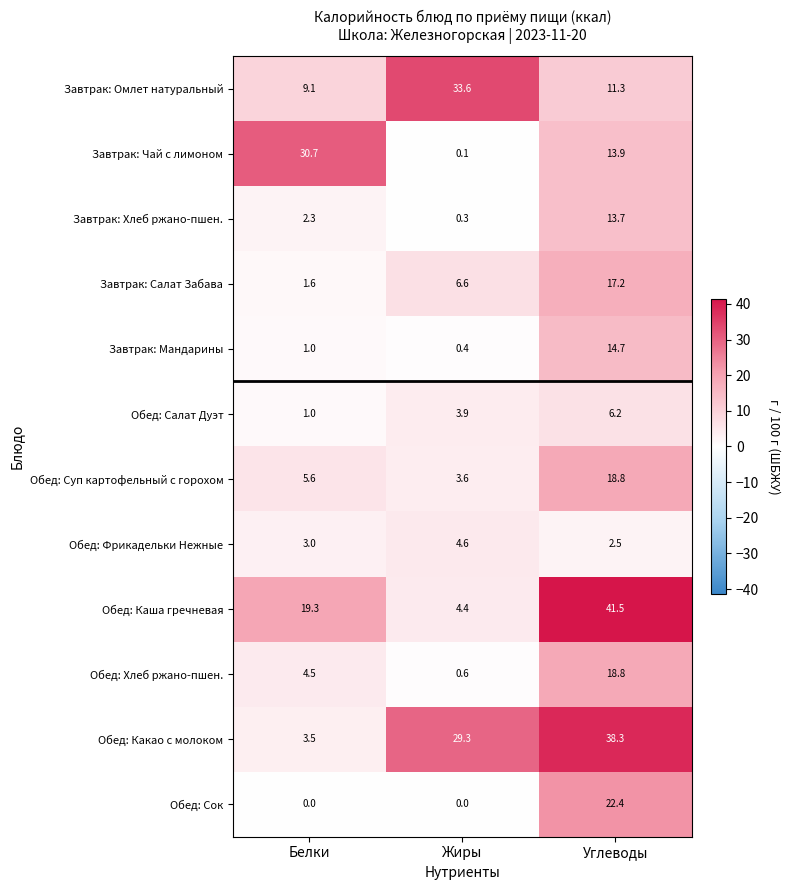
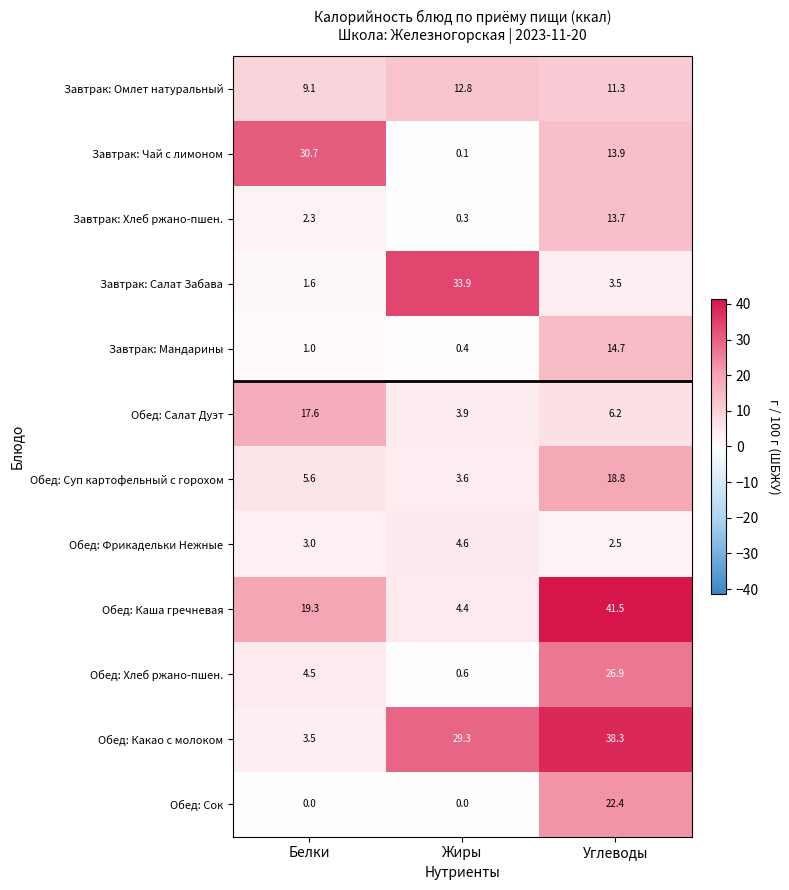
  {
    "Завтрак: Омлет натуральный": {
      "Белки": 9.1,
-     "Жиры": 33.6,
+     "Жиры": 12.8,
      "Углеводы": 11.3
    },
    "Завтрак: Чай с лимоном": {
      "Белки": 30.7,
      "Жиры": 0.1,
      "Углеводы": 13.9
    },
    "Завтрак: Хлеб ржано-пшен.": {
      "Белки": 2.3,
      "Жиры": 0.3,
      "Углеводы": 13.7
    },
    "Завтрак: Салат Забава": {
      "Белки": 1.6,
-     "Жиры": 6.6,
-     "Углеводы": 17.2
+     "Жиры": 33.9,
+     "Углеводы": 3.5
    },
    "Завтрак: Мандарины": {
      "Белки": 1.0,
      "Жиры": 0.4,
      "Углеводы": 14.7
    },
    "Обед: Салат Дуэт": {
-     "Белки": 1.0,
+     "Белки": 17.6,
      "Жиры": 3.9,
      "Углеводы": 6.2
    },
    "Обед: Суп картофельный с горохом": {
      "Белки": 5.6,
      "Жиры": 3.6,
      "Углеводы": 18.8
    },
    "Обед: Фрикадельки Нежные": {
      "Белки": 3.0,
      "Жиры": 4.6,
      "Углеводы": 2.5
    },
    "Обед: Каша гречневая": {
      "Белки": 19.3,
      "Жиры": 4.4,
      "Углеводы": 41.5
    },
    "Обед: Хлеб ржано-пшен.": {
      "Белки": 4.5,
      "Жиры": 0.6,
-     "Углеводы": 18.8
+     "Углеводы": 26.9
    },
    "Обед: Какао с молоком": {
      "Белки": 3.5,
      "Жиры": 29.3,
      "Углеводы": 38.3
    },
    "Обед: Сок": {
      "Белки": 0.0,
      "Жиры": 0.0,
      "Углеводы": 22.4
    }
  }
